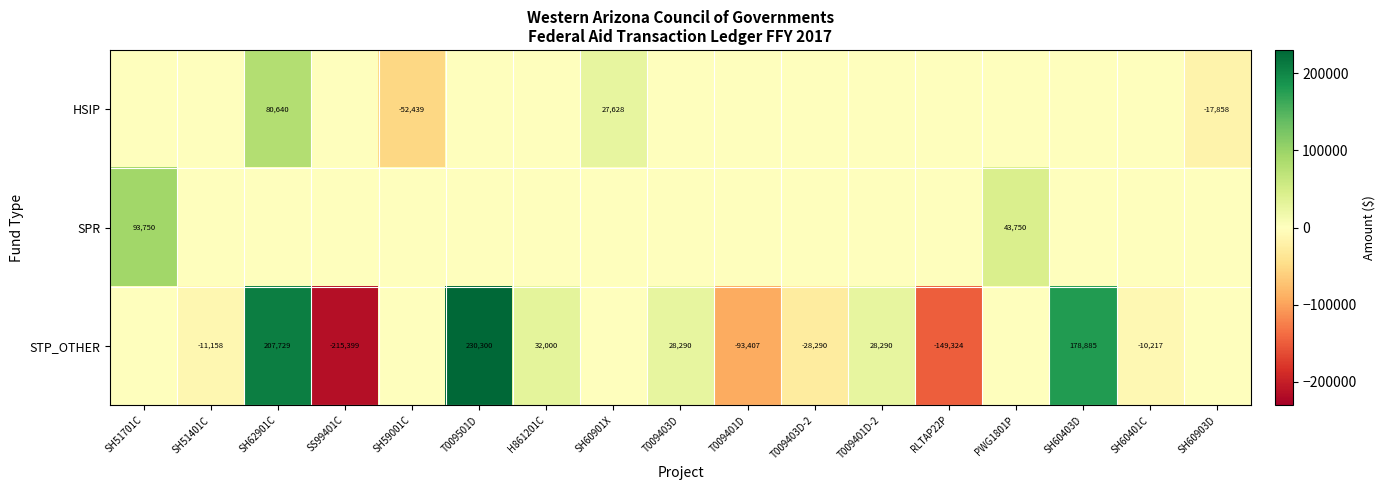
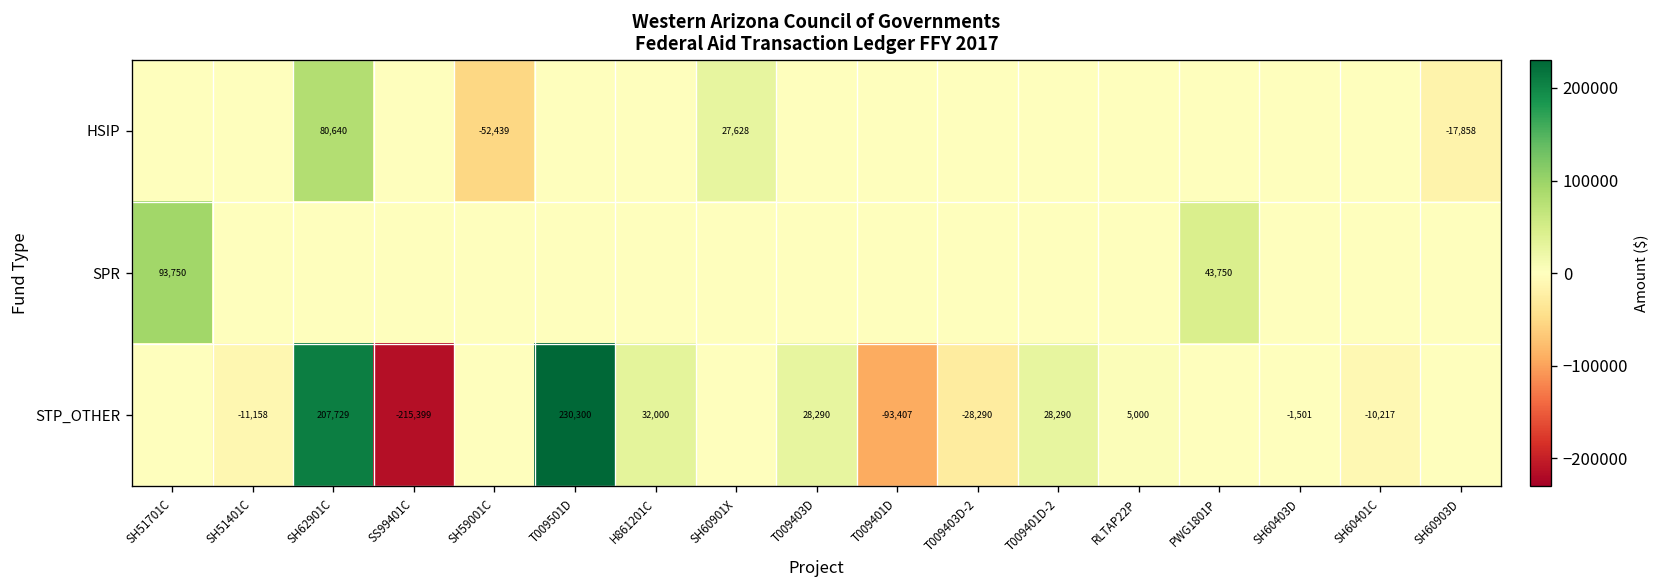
  {
    "HSIP": {
      "SH62901C": "80,640",
      "SH59001C": "-52,439",
      "SH60901X": "27,628",
      "SH60903D": "-17,858"
    },
    "SPR": {
      "SH51701C": "93,750",
      "PWG1801P": "43,750"
    },
    "STP_OTHER": {
      "SH51401C": "-11,158",
      "SH62901C": "207,729",
      "SS99401C": "-215,399",
      "T009501D": "230,300",
      "H861201C": "32,000",
      "T009403D": "28,290",
      "T009401D": "-93,407",
      "T009403D-2": "-28,290",
      "T009401D-2": "28,290",
-     "RLTAP22P": "-149,324",
-     "SH60403D": "178,885",
+     "RLTAP22P": "5,000",
+     "SH60403D": "-1,501",
      "SH60401C": "-10,217"
    }
  }
